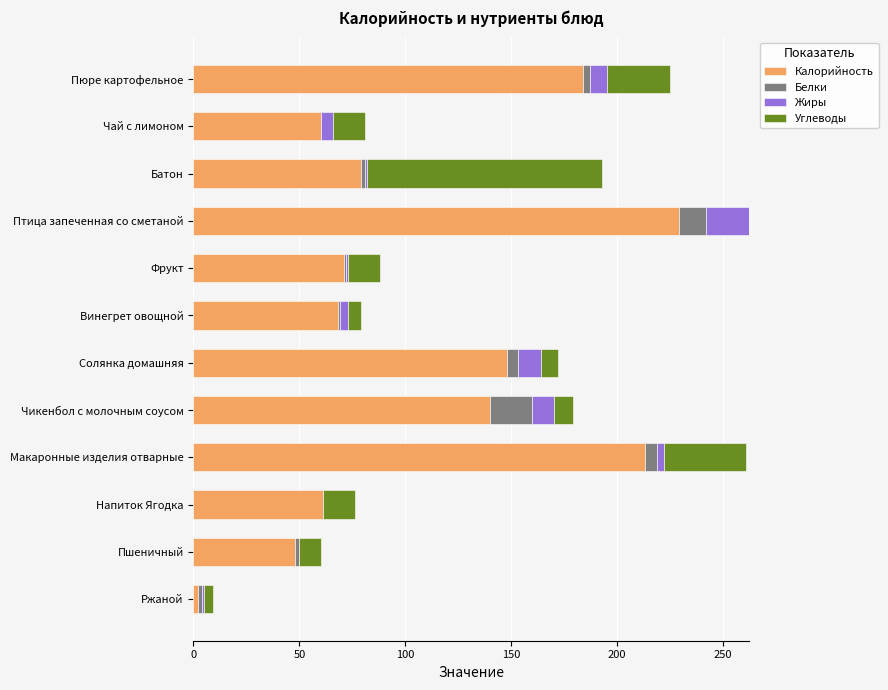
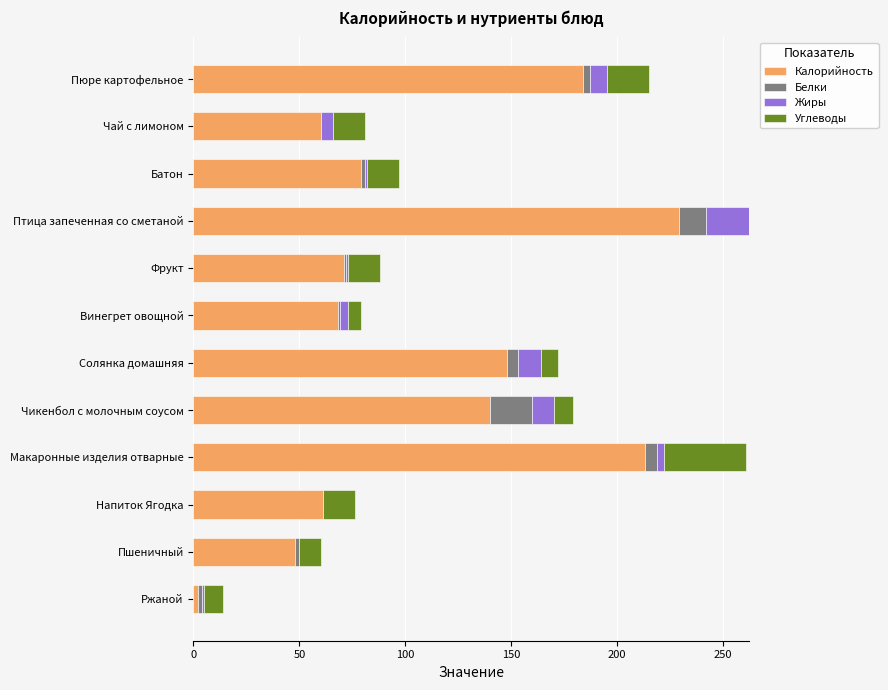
  {
    "Калорийность": {
      "Пюре картофельное": 184,
      "Чай с лимоном": 60,
      "Батон": 79,
      "Птица запеченная со сметаной": 229,
      "Фрукт": 71,
      "Винегрет овощной": 68,
      "Солянка домашняя": 148,
      "Чикенбол с молочным соусом": 140,
      "Макаронные изделия отварные": 213,
      "Напиток Ягодка": 61,
      "Пшеничный": 48,
      "Ржаной": 2
    },
    "Белки": {
      "Пюре картофельное": 3,
      "Чай с лимоном": 0,
      "Батон": 2,
      "Птица запеченная со сметаной": 13,
      "Солянка домашняя": 5,
      "Чикенбол с молочным соусом": 20,
      "Макаронные изделия отварные": 6,
      "Напиток Ягодка": 0,
      "Пшеничный": 2,
      "Ржаной": 2
    },
    "Жиры": {
      "Пюре картофельное": 8,
      "Чай с лимоном": 6,
      "Птица запеченная со сметаной": 20,
      "Винегрет овощной": 4,
      "Солянка домашняя": 11,
      "Чикенбол с молочным соусом": 10,
      "Макаронные изделия отварные": 3,
      "Напиток Ягодка": 0,
      "Пшеничный": 0
    },
    "Углеводы": {
-     "Пюре картофельное": 30,
+     "Пюре картофельное": 20,
      "Чай с лимоном": 15,
-     "Батон": 111,
+     "Батон": 15,
      "Птица запеченная со сметаной": 0,
      "Фрукт": 15,
      "Винегрет овощной": 6,
      "Солянка домашняя": 8,
      "Чикенбол с молочным соусом": 9,
      "Макаронные изделия отварные": 39,
      "Напиток Ягодка": 15,
      "Пшеничный": 10,
-     "Ржаной": 4
+     "Ржаной": 9
    }
  }
